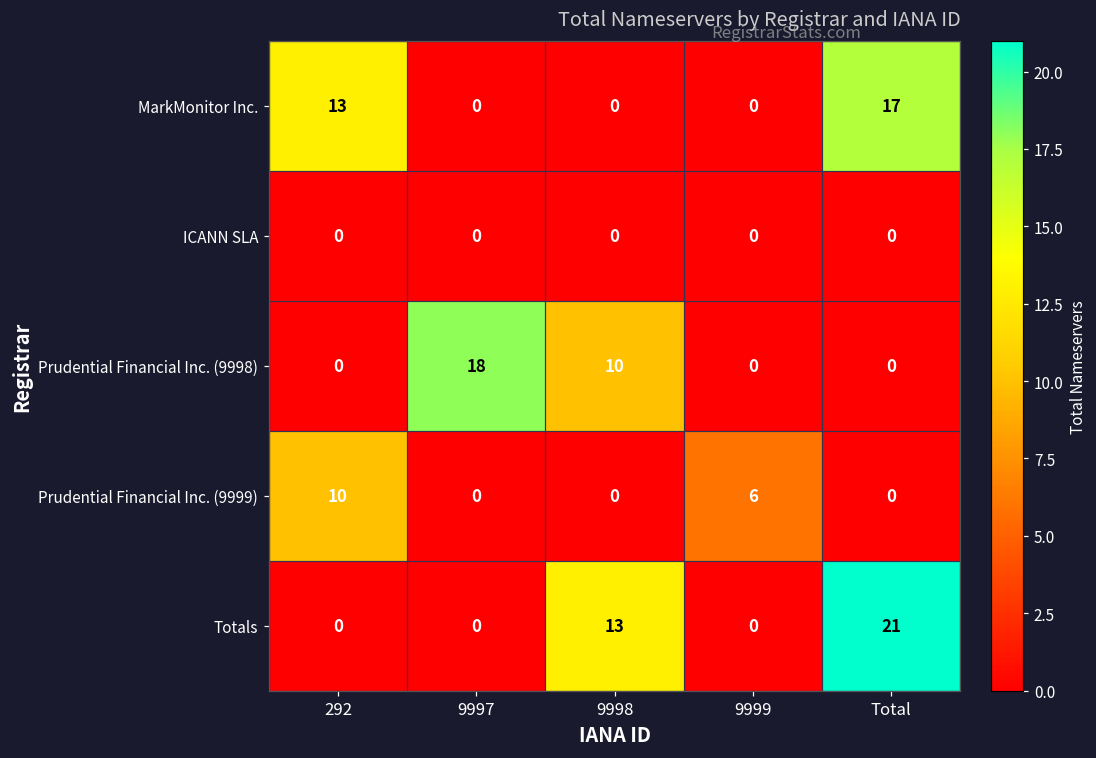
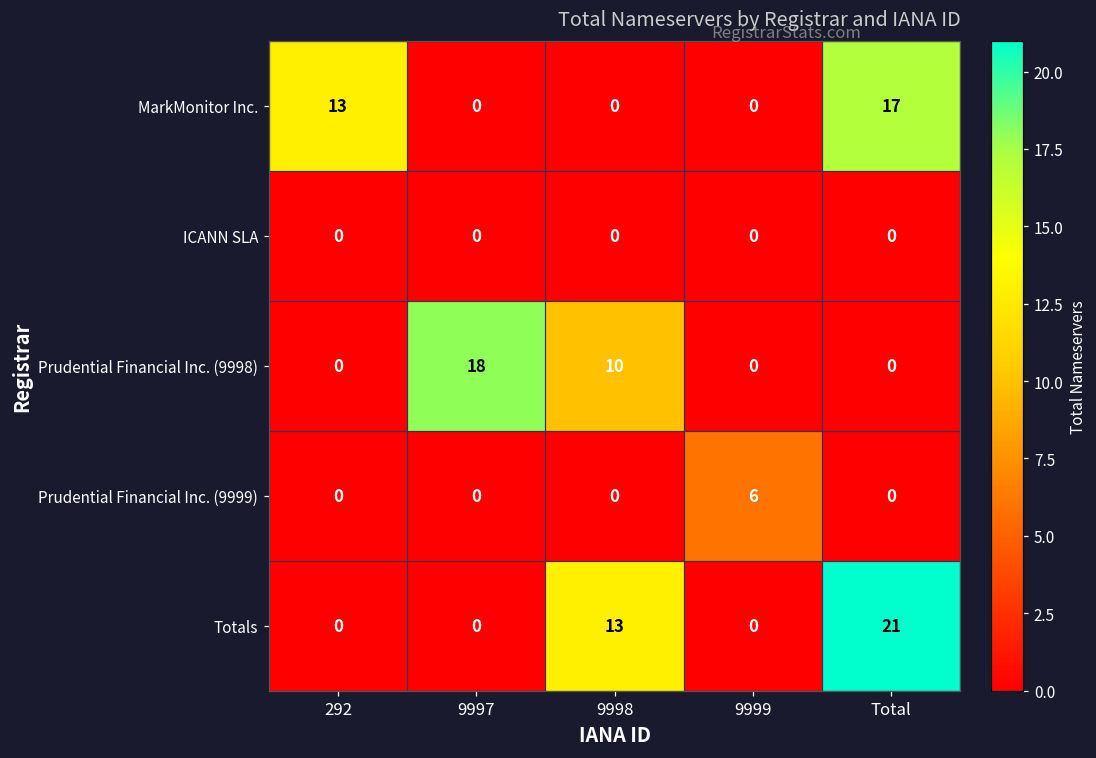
  {
    "MarkMonitor Inc.": {
      "292": 13,
      "9997": 0,
      "9998": 0,
      "9999": 0,
      "Total": 17
    },
    "ICANN SLA": {
      "292": 0,
      "9997": 0,
      "9998": 0,
      "9999": 0,
      "Total": 0
    },
    "Prudential Financial Inc. (9998)": {
      "292": 0,
      "9997": 18,
      "9998": 10,
      "9999": 0,
      "Total": 0
    },
    "Prudential Financial Inc. (9999)": {
-     "292": 10,
+     "292": 0,
      "9997": 0,
      "9998": 0,
      "9999": 6,
      "Total": 0
    },
    "Totals": {
      "292": 0,
      "9997": 0,
      "9998": 13,
      "9999": 0,
      "Total": 21
    }
  }
